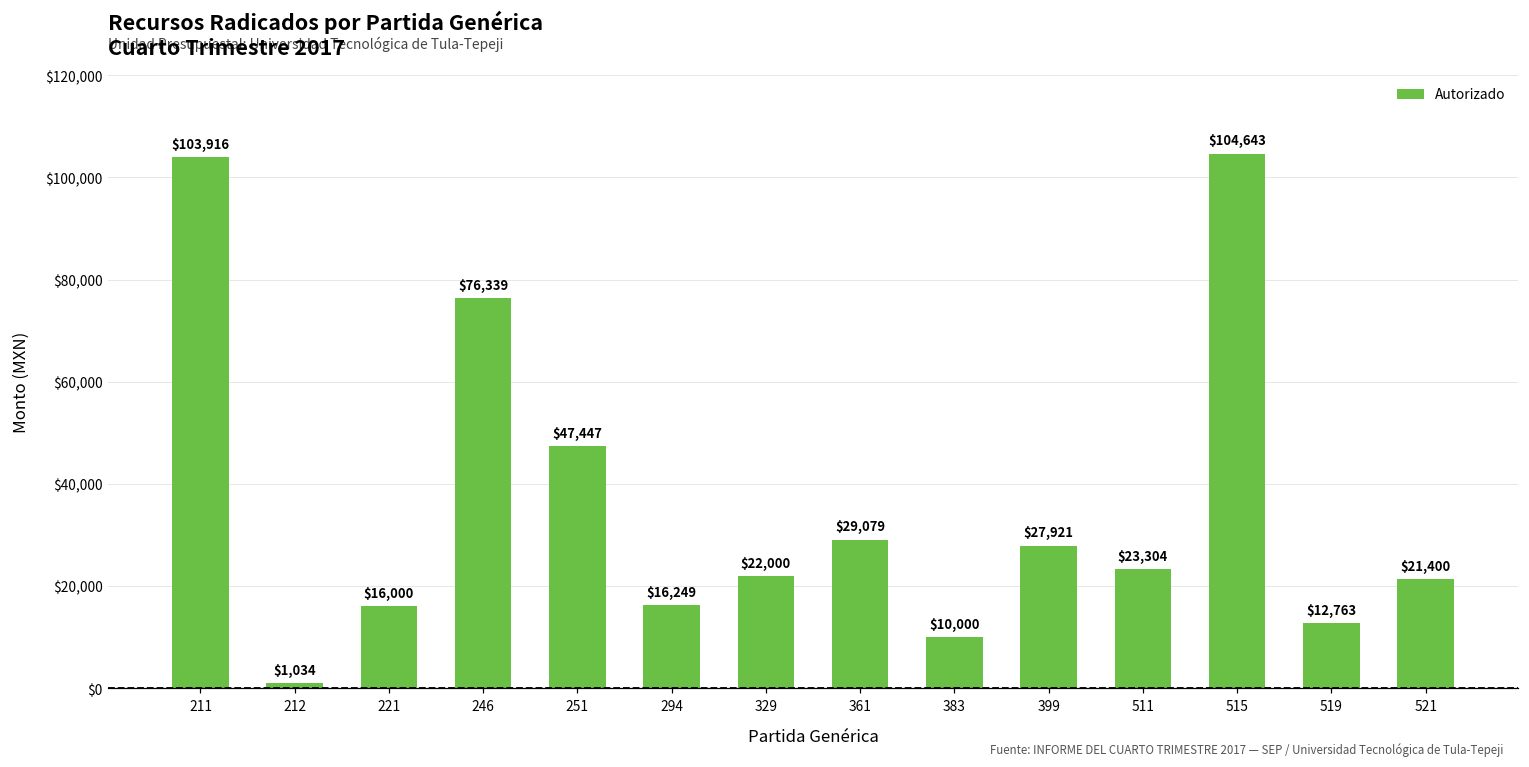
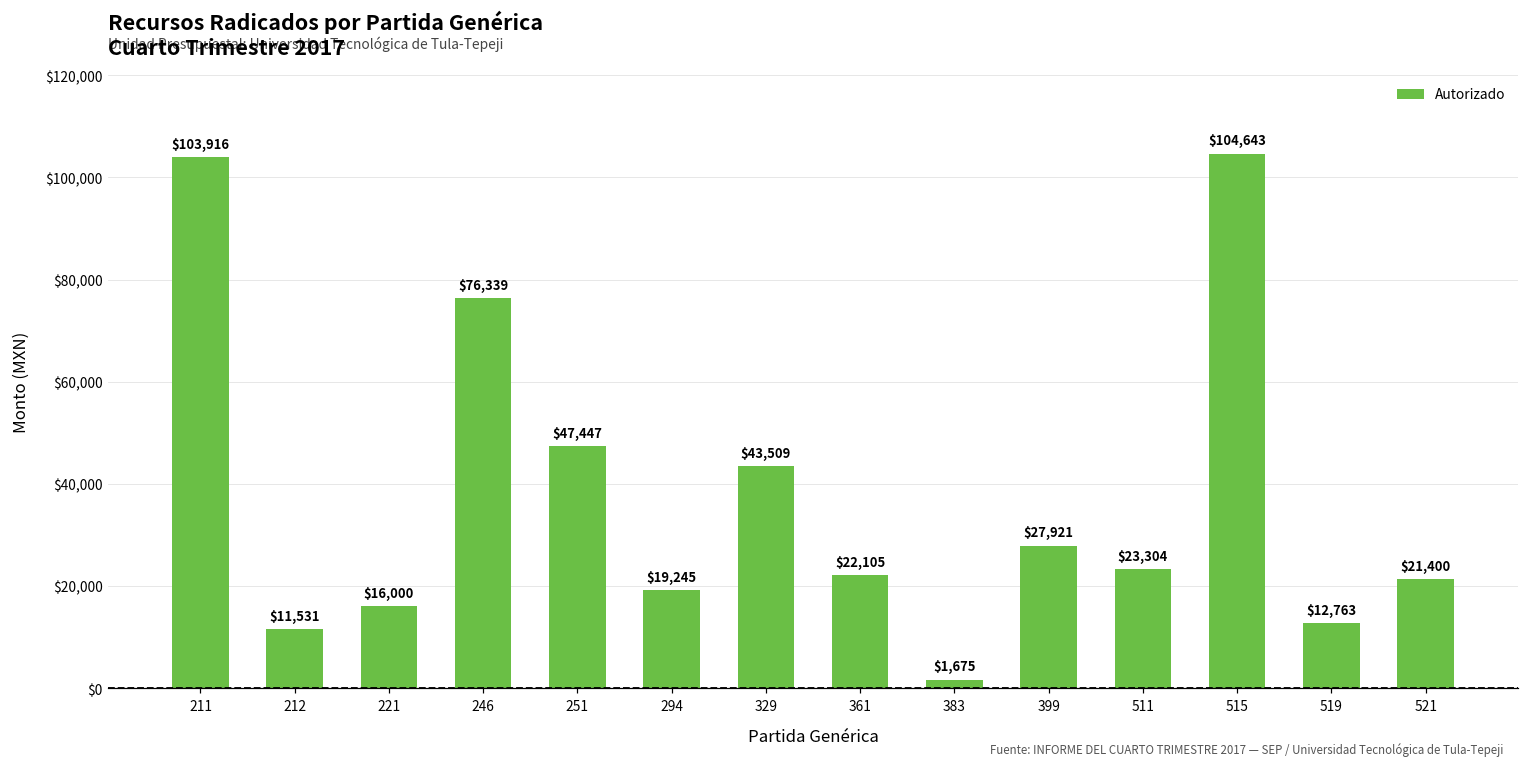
  {
    "211": "$103,916",
-   "212": "$1,034",
+   "212": "$11,531",
    "221": "$16,000",
    "246": "$76,339",
    "251": "$47,447",
-   "294": "$16,249",
-   "329": "$22,000",
-   "361": "$29,079",
-   "383": "$10,000",
+   "294": "$19,245",
+   "329": "$43,509",
+   "361": "$22,105",
+   "383": "$1,675",
    "399": "$27,921",
    "511": "$23,304",
    "515": "$104,643",
    "519": "$12,763",
    "521": "$21,400"
  }
